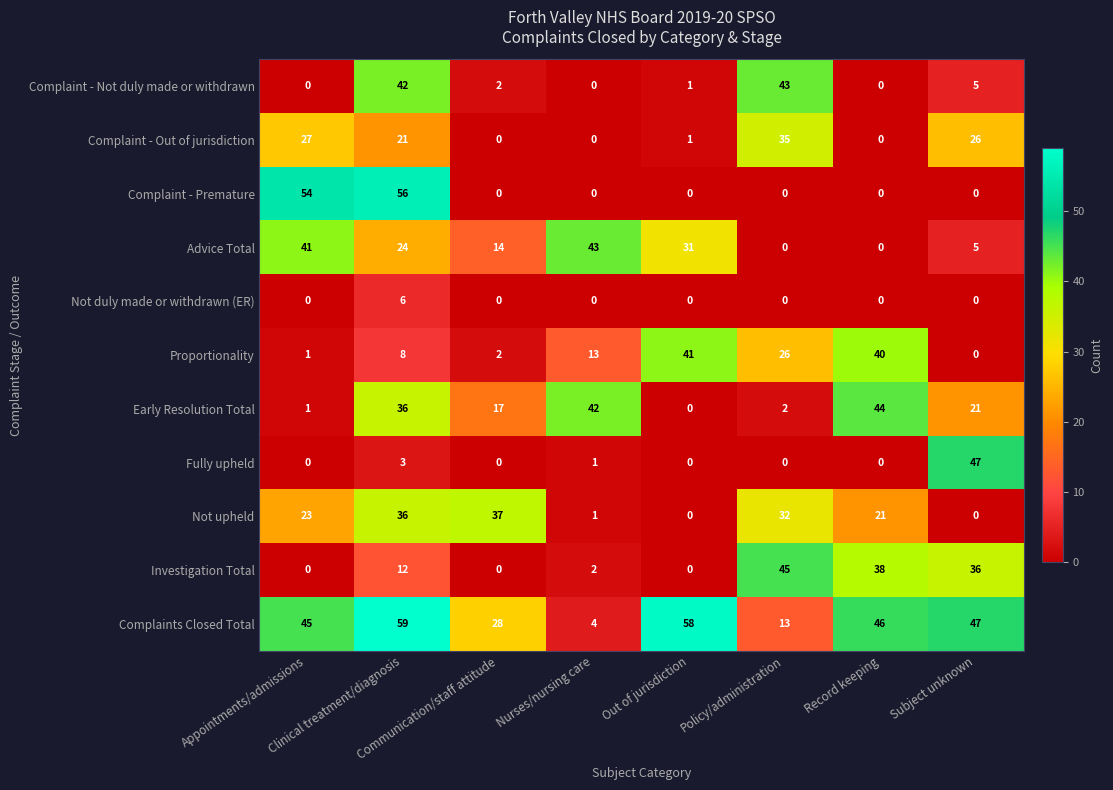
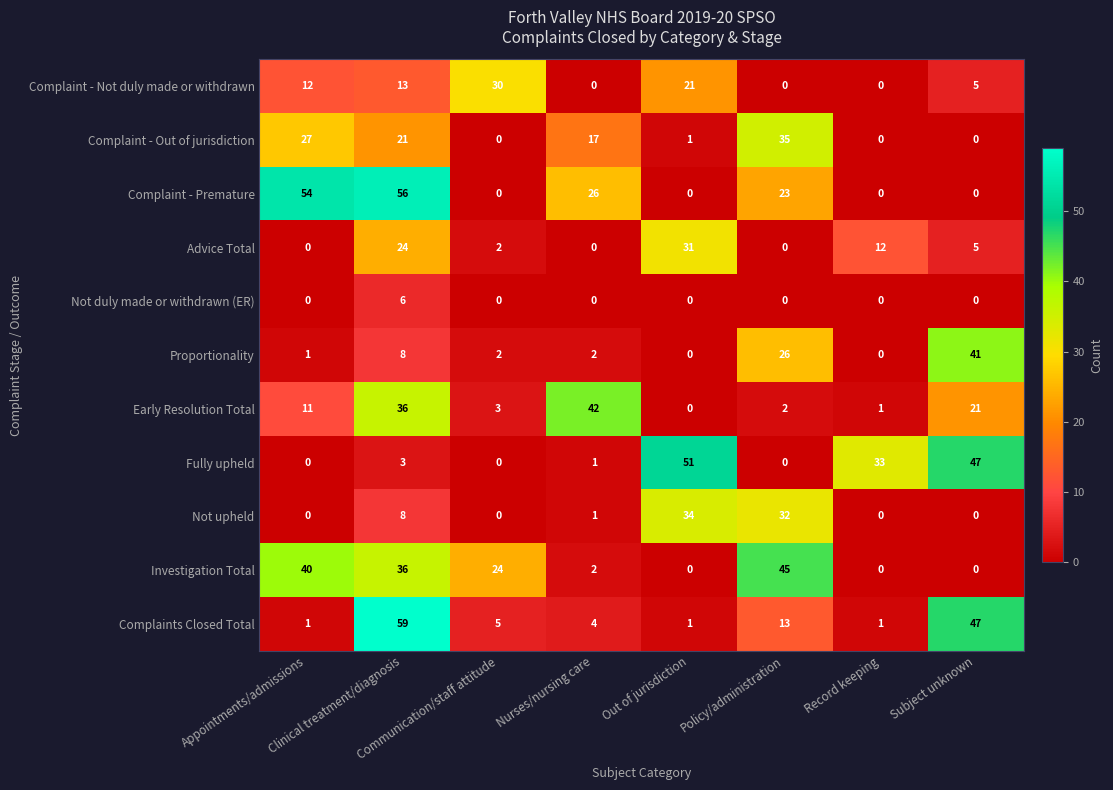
  {
    "Complaint - Not duly made or withdrawn": {
-     "Appointments/admissions": 0,
-     "Clinical treatment/diagnosis": 42,
-     "Communication/staff attitude": 2,
+     "Appointments/admissions": 12,
+     "Clinical treatment/diagnosis": 13,
+     "Communication/staff attitude": 30,
      "Nurses/nursing care": 0,
-     "Out of jurisdiction": 1,
-     "Policy/administration": 43,
+     "Out of jurisdiction": 21,
+     "Policy/administration": 0,
      "Record keeping": 0,
      "Subject unknown": 5
    },
    "Complaint - Out of jurisdiction": {
      "Appointments/admissions": 27,
      "Clinical treatment/diagnosis": 21,
      "Communication/staff attitude": 0,
-     "Nurses/nursing care": 0,
+     "Nurses/nursing care": 17,
      "Out of jurisdiction": 1,
      "Policy/administration": 35,
      "Record keeping": 0,
-     "Subject unknown": 26
+     "Subject unknown": 0
    },
    "Complaint - Premature": {
      "Appointments/admissions": 54,
      "Clinical treatment/diagnosis": 56,
      "Communication/staff attitude": 0,
-     "Nurses/nursing care": 0,
+     "Nurses/nursing care": 26,
      "Out of jurisdiction": 0,
-     "Policy/administration": 0,
+     "Policy/administration": 23,
      "Record keeping": 0,
      "Subject unknown": 0
    },
    "Advice Total": {
-     "Appointments/admissions": 41,
+     "Appointments/admissions": 0,
      "Clinical treatment/diagnosis": 24,
-     "Communication/staff attitude": 14,
-     "Nurses/nursing care": 43,
+     "Communication/staff attitude": 2,
+     "Nurses/nursing care": 0,
      "Out of jurisdiction": 31,
      "Policy/administration": 0,
-     "Record keeping": 0,
+     "Record keeping": 12,
      "Subject unknown": 5
    },
    "Not duly made or withdrawn (ER)": {
      "Appointments/admissions": 0,
      "Clinical treatment/diagnosis": 6,
      "Communication/staff attitude": 0,
      "Nurses/nursing care": 0,
      "Out of jurisdiction": 0,
      "Policy/administration": 0,
      "Record keeping": 0,
      "Subject unknown": 0
    },
    "Proportionality": {
      "Appointments/admissions": 1,
      "Clinical treatment/diagnosis": 8,
      "Communication/staff attitude": 2,
-     "Nurses/nursing care": 13,
-     "Out of jurisdiction": 41,
+     "Nurses/nursing care": 2,
+     "Out of jurisdiction": 0,
      "Policy/administration": 26,
-     "Record keeping": 40,
-     "Subject unknown": 0
+     "Record keeping": 0,
+     "Subject unknown": 41
    },
    "Early Resolution Total": {
-     "Appointments/admissions": 1,
+     "Appointments/admissions": 11,
      "Clinical treatment/diagnosis": 36,
-     "Communication/staff attitude": 17,
+     "Communication/staff attitude": 3,
      "Nurses/nursing care": 42,
      "Out of jurisdiction": 0,
      "Policy/administration": 2,
-     "Record keeping": 44,
+     "Record keeping": 1,
      "Subject unknown": 21
    },
    "Fully upheld": {
      "Appointments/admissions": 0,
      "Clinical treatment/diagnosis": 3,
      "Communication/staff attitude": 0,
      "Nurses/nursing care": 1,
-     "Out of jurisdiction": 0,
+     "Out of jurisdiction": 51,
      "Policy/administration": 0,
-     "Record keeping": 0,
+     "Record keeping": 33,
      "Subject unknown": 47
    },
    "Not upheld": {
-     "Appointments/admissions": 23,
-     "Clinical treatment/diagnosis": 36,
-     "Communication/staff attitude": 37,
+     "Appointments/admissions": 0,
+     "Clinical treatment/diagnosis": 8,
+     "Communication/staff attitude": 0,
      "Nurses/nursing care": 1,
-     "Out of jurisdiction": 0,
+     "Out of jurisdiction": 34,
      "Policy/administration": 32,
-     "Record keeping": 21,
+     "Record keeping": 0,
      "Subject unknown": 0
    },
    "Investigation Total": {
-     "Appointments/admissions": 0,
-     "Clinical treatment/diagnosis": 12,
-     "Communication/staff attitude": 0,
+     "Appointments/admissions": 40,
+     "Clinical treatment/diagnosis": 36,
+     "Communication/staff attitude": 24,
      "Nurses/nursing care": 2,
      "Out of jurisdiction": 0,
      "Policy/administration": 45,
-     "Record keeping": 38,
-     "Subject unknown": 36
+     "Record keeping": 0,
+     "Subject unknown": 0
    },
    "Complaints Closed Total": {
-     "Appointments/admissions": 45,
+     "Appointments/admissions": 1,
      "Clinical treatment/diagnosis": 59,
-     "Communication/staff attitude": 28,
+     "Communication/staff attitude": 5,
      "Nurses/nursing care": 4,
-     "Out of jurisdiction": 58,
+     "Out of jurisdiction": 1,
      "Policy/administration": 13,
-     "Record keeping": 46,
+     "Record keeping": 1,
      "Subject unknown": 47
    }
  }
